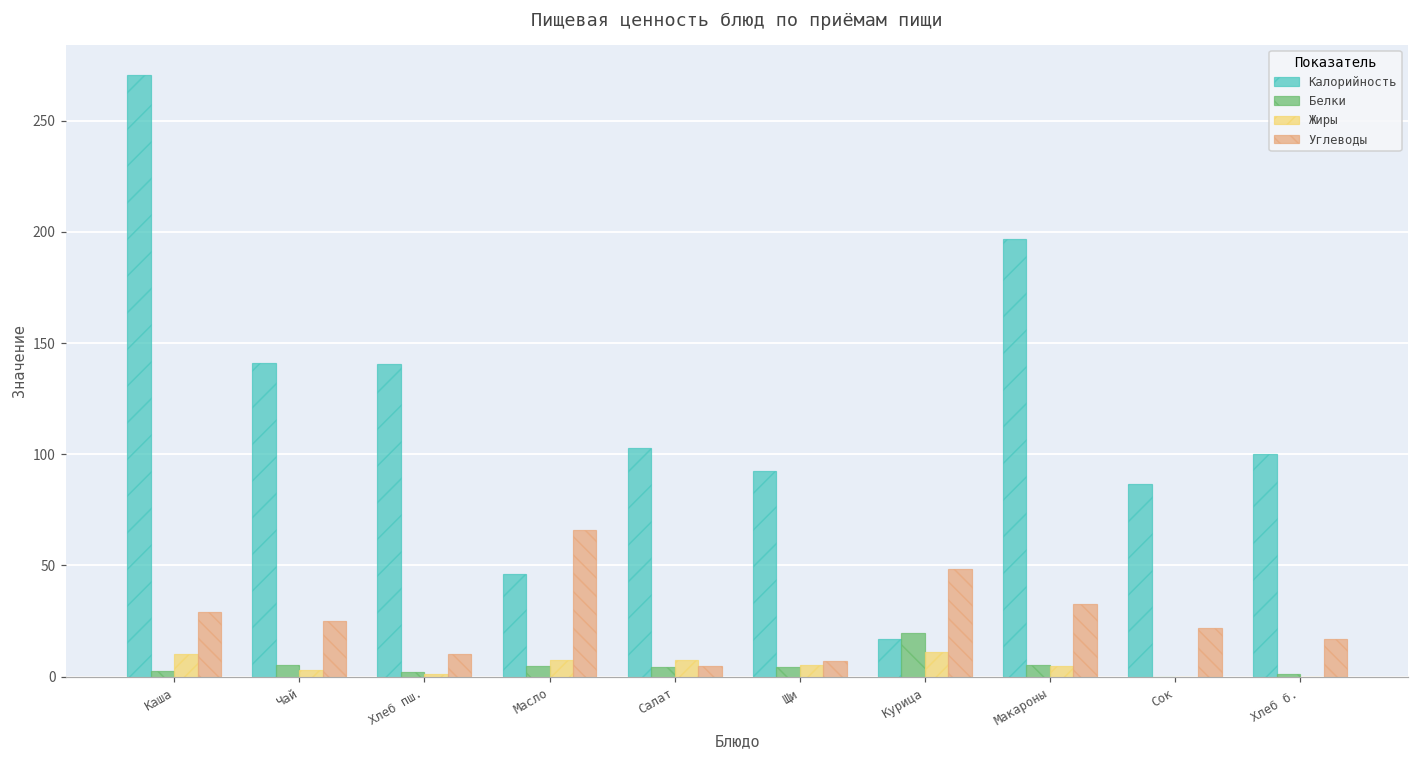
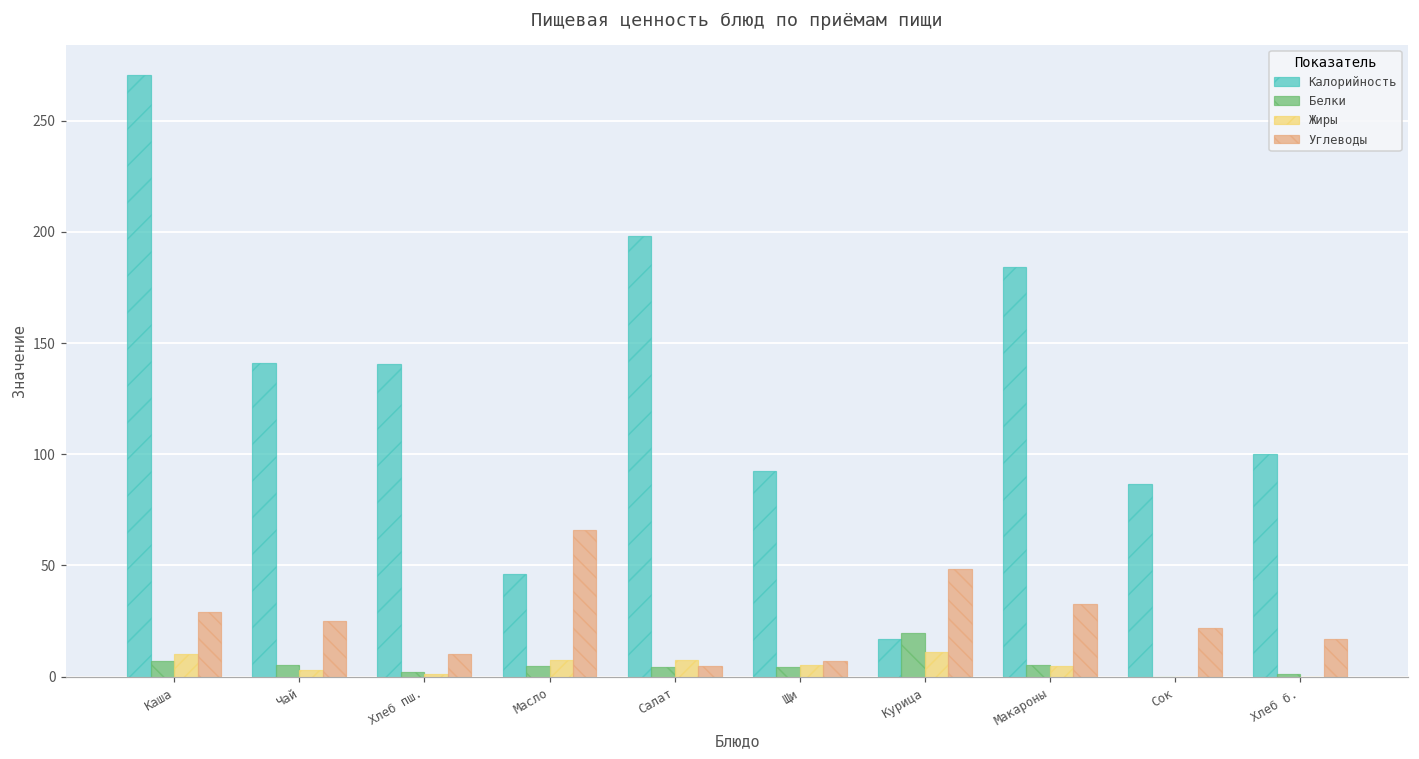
  {
    "Калорийность": {
      "Каша": 271,
      "Чай": 141,
      "Хлеб пш.": 141,
      "Масло": 46,
-     "Салат": 103,
+     "Салат": 198,
      "Щи": 93,
      "Курица": 17,
-     "Макароны": 197,
+     "Макароны": 184,
      "Сок": 86,
      "Хлеб б.": 100
    },
    "Белки": {
-     "Каша": 3,
+     "Каша": 7,
      "Чай": 5,
      "Хлеб пш.": 2,
      "Масло": 5,
      "Салат": 4,
      "Щи": 4,
      "Курица": 19,
      "Макароны": 5,
      "Сок": 0
    }
  }
